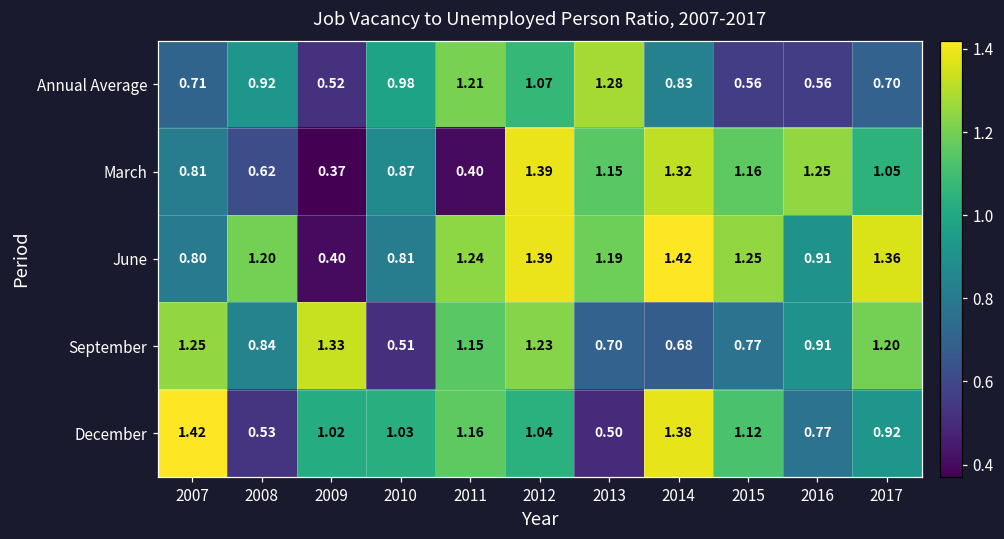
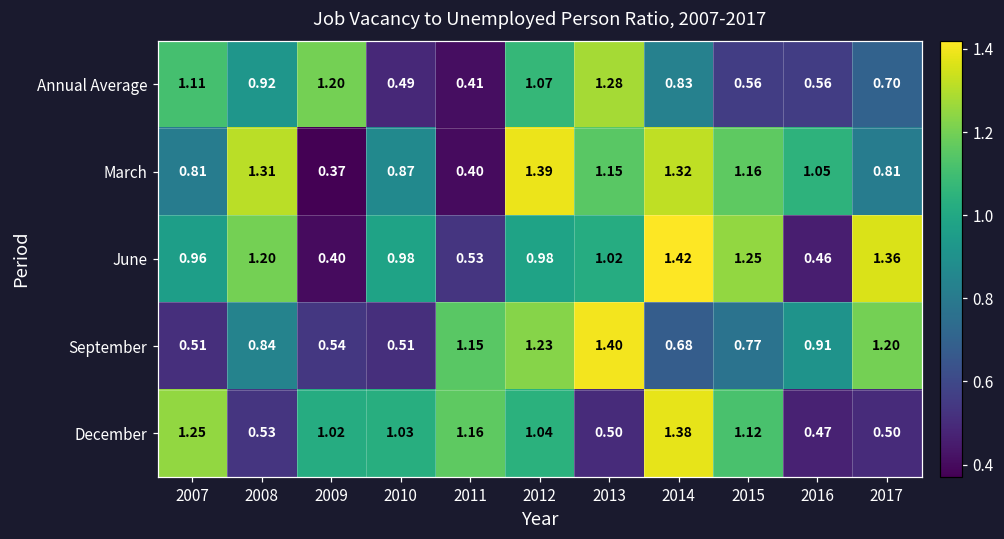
  {
    "Annual Average": {
-     "2007": 0.71,
+     "2007": 1.11,
      "2008": 0.92,
-     "2009": 0.52,
-     "2010": 0.98,
-     "2011": 1.21,
+     "2009": 1.20,
+     "2010": 0.49,
+     "2011": 0.41,
      "2012": 1.07,
      "2013": 1.28,
      "2014": 0.83,
      "2015": 0.56,
      "2016": 0.56,
      "2017": 0.70
    },
    "March": {
      "2007": 0.81,
-     "2008": 0.62,
+     "2008": 1.31,
      "2009": 0.37,
      "2010": 0.87,
      "2011": 0.40,
      "2012": 1.39,
      "2013": 1.15,
      "2014": 1.32,
      "2015": 1.16,
-     "2016": 1.25,
-     "2017": 1.05
+     "2016": 1.05,
+     "2017": 0.81
    },
    "June": {
-     "2007": 0.80,
+     "2007": 0.96,
      "2008": 1.20,
      "2009": 0.40,
-     "2010": 0.81,
-     "2011": 1.24,
-     "2012": 1.39,
-     "2013": 1.19,
+     "2010": 0.98,
+     "2011": 0.53,
+     "2012": 0.98,
+     "2013": 1.02,
      "2014": 1.42,
      "2015": 1.25,
-     "2016": 0.91,
+     "2016": 0.46,
      "2017": 1.36
    },
    "September": {
-     "2007": 1.25,
+     "2007": 0.51,
      "2008": 0.84,
-     "2009": 1.33,
+     "2009": 0.54,
      "2010": 0.51,
      "2011": 1.15,
      "2012": 1.23,
-     "2013": 0.70,
+     "2013": 1.40,
      "2014": 0.68,
      "2015": 0.77,
      "2016": 0.91,
      "2017": 1.20
    },
    "December": {
-     "2007": 1.42,
+     "2007": 1.25,
      "2008": 0.53,
      "2009": 1.02,
      "2010": 1.03,
      "2011": 1.16,
      "2012": 1.04,
      "2013": 0.50,
      "2014": 1.38,
      "2015": 1.12,
-     "2016": 0.77,
-     "2017": 0.92
+     "2016": 0.47,
+     "2017": 0.50
    }
  }
